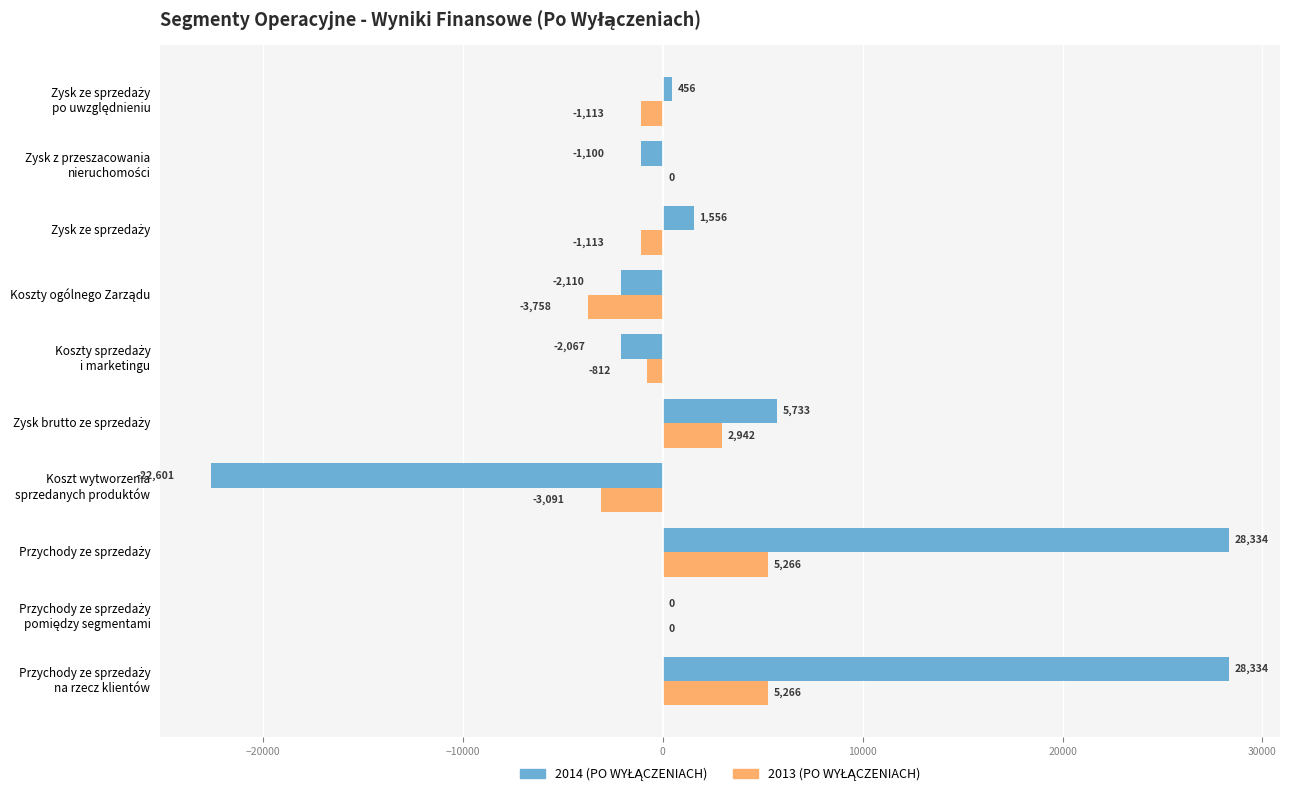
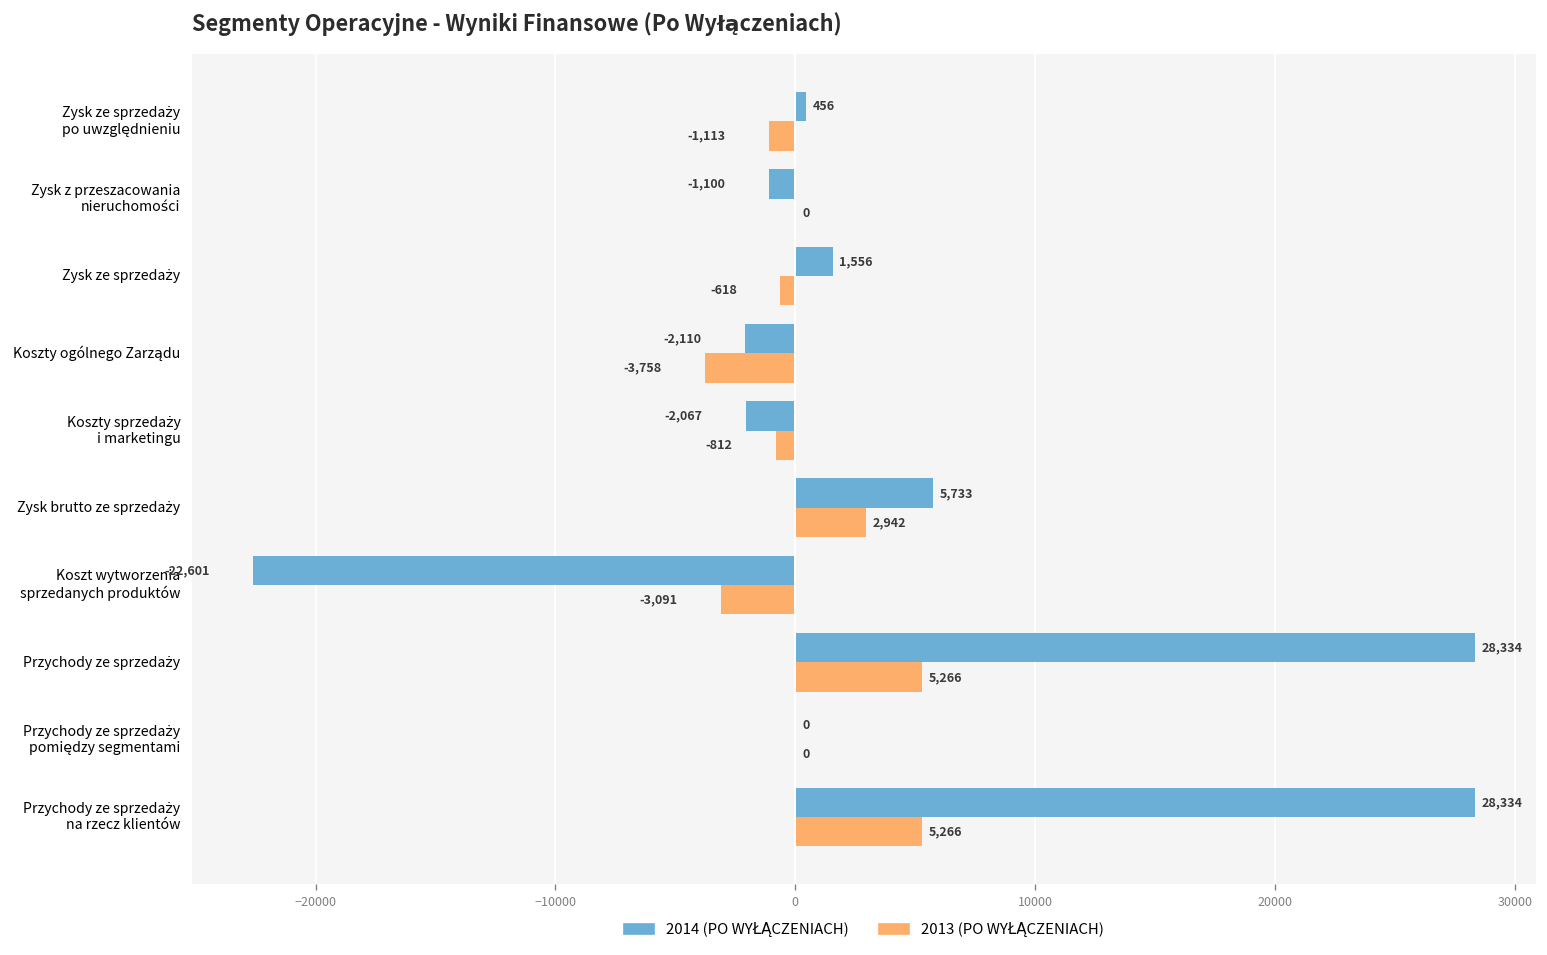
  {
    "2014 (PO WYŁĄCZENIACH)": {
      "Zysk ze sprzedaży po uwzględnieniu": "456",
      "Zysk ze sprzedaży": "1,556",
      "Zysk brutto ze sprzedaży": "5,733",
      "Przychody ze sprzedaży": "28,334",
      "Przychody ze sprzedaży pomiędzy segmentami": "0",
      "Przychody ze sprzedaży na rzecz klientów": "28,334"
    },
    "2013 (PO WYŁĄCZENIACH)": {
      "Zysk z przeszacowania nieruchomości": "0",
-     "Zysk ze sprzedaży": "-1,113",
+     "Zysk ze sprzedaży": "-618",
      "Zysk brutto ze sprzedaży": "2,942",
      "Przychody ze sprzedaży": "5,266",
      "Przychody ze sprzedaży pomiędzy segmentami": "0",
      "Przychody ze sprzedaży na rzecz klientów": "5,266"
    }
  }
